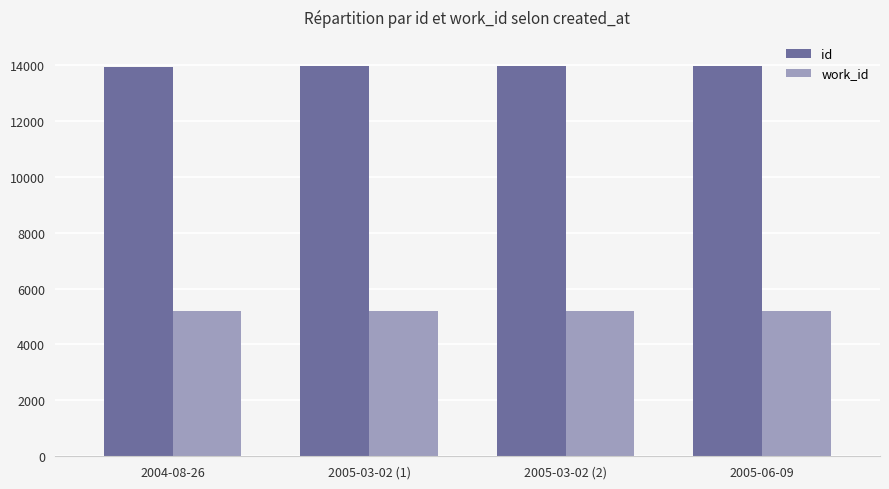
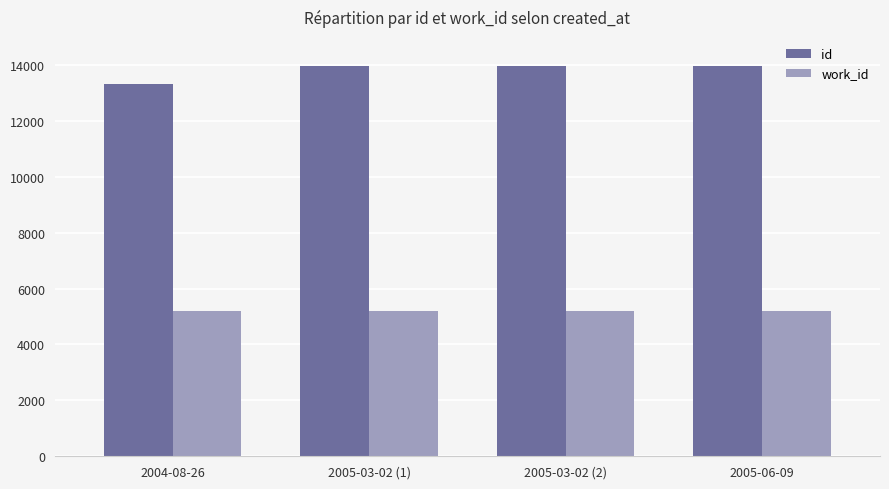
  {
    "id": {
-     "2004-08-26": 13900,
+     "2004-08-26": 13300,
      "2005-03-02 (1)": 14000,
      "2005-03-02 (2)": 14000,
      "2005-06-09": 14000
    },
    "work_id": {
      "2004-08-26": 5200,
      "2005-03-02 (1)": 5200,
      "2005-03-02 (2)": 5200,
      "2005-06-09": 5200
    }
  }
